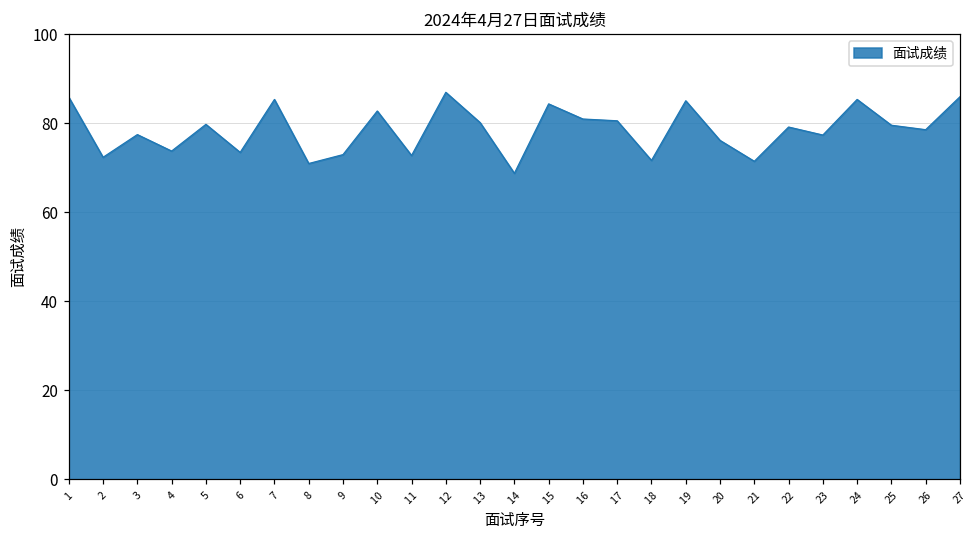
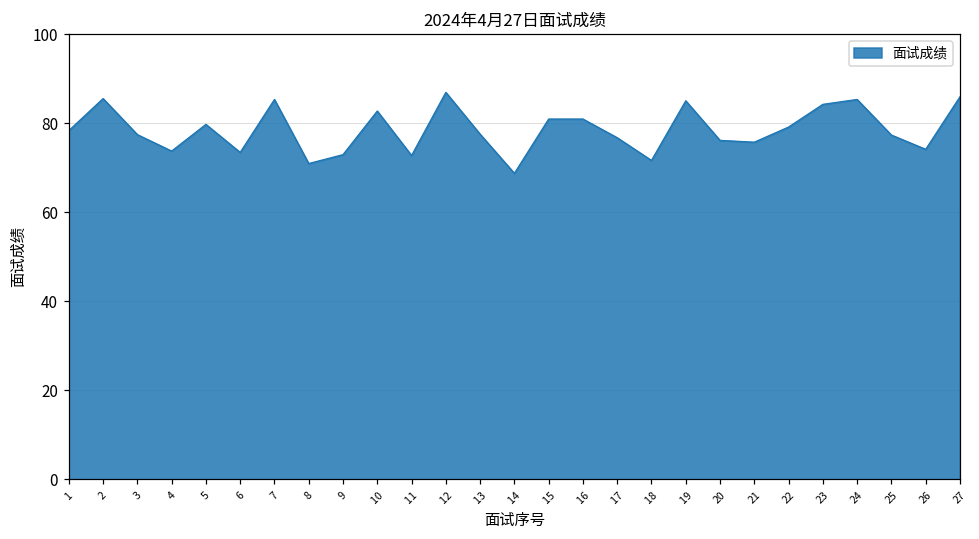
  {
-   "1": 86,
-   "2": 72,
+   "1": 78,
+   "2": 86,
    "3": 78,
    "4": 74,
    "5": 80,
    "6": 74,
    "7": 85,
    "8": 71,
    "9": 73,
    "10": 83,
    "11": 73,
    "12": 87,
-   "13": 80,
+   "13": 78,
    "14": 69,
-   "15": 84,
+   "15": 81,
    "16": 81,
-   "17": 81,
+   "17": 77,
    "18": 72,
    "19": 85,
    "20": 76,
-   "21": 72,
+   "21": 76,
    "22": 79,
-   "23": 77,
+   "23": 84,
    "24": 85,
-   "25": 80,
-   "26": 79,
+   "25": 77,
+   "26": 74,
    "27": 86
  }
